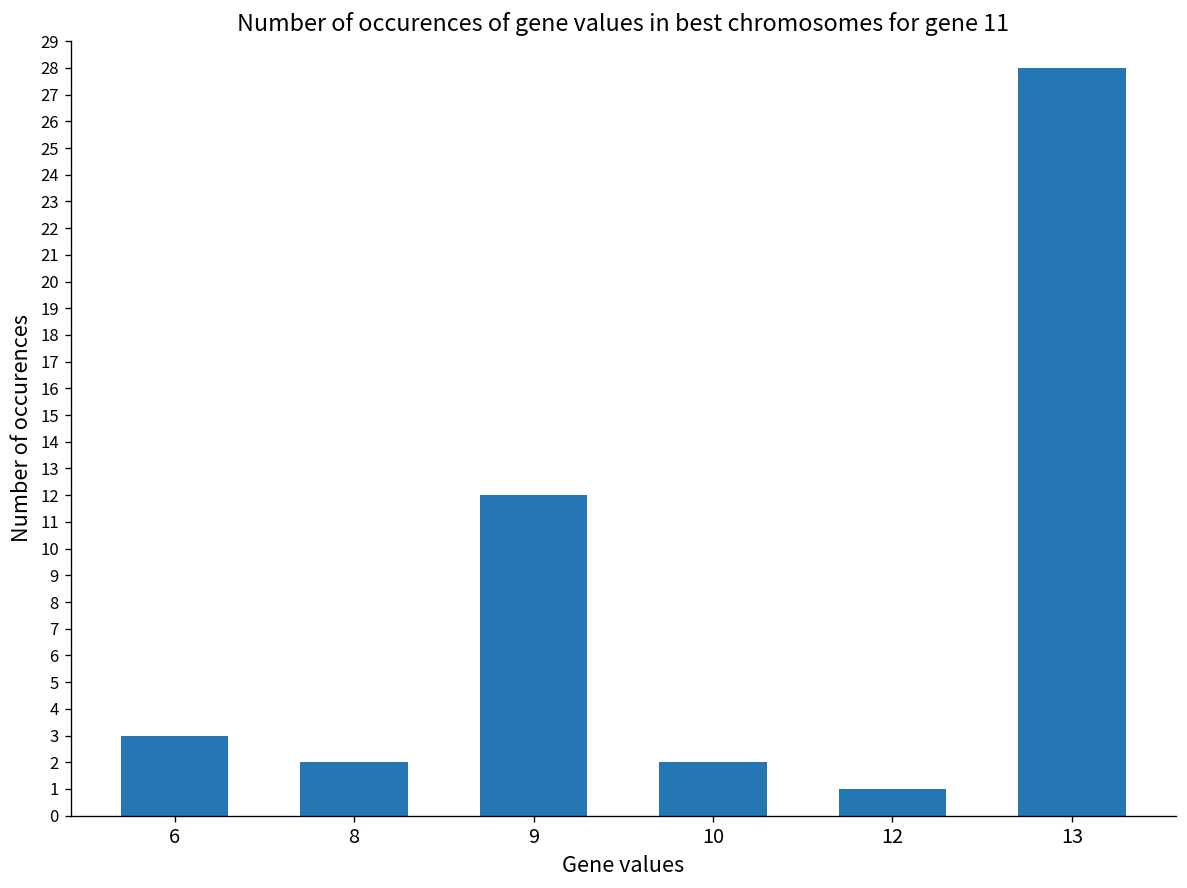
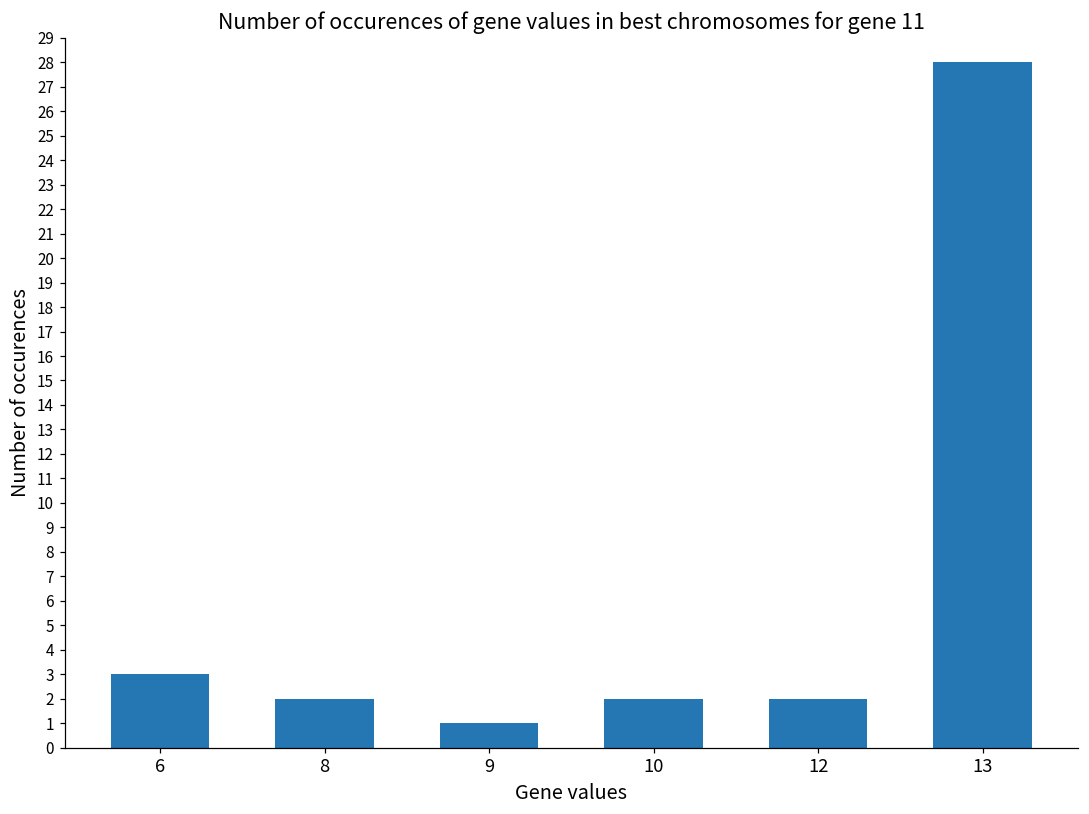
  {
    "6": 3,
    "8": 2,
-   "9": 12,
+   "9": 1,
    "10": 2,
-   "12": 1,
+   "12": 2,
    "13": 28
  }
